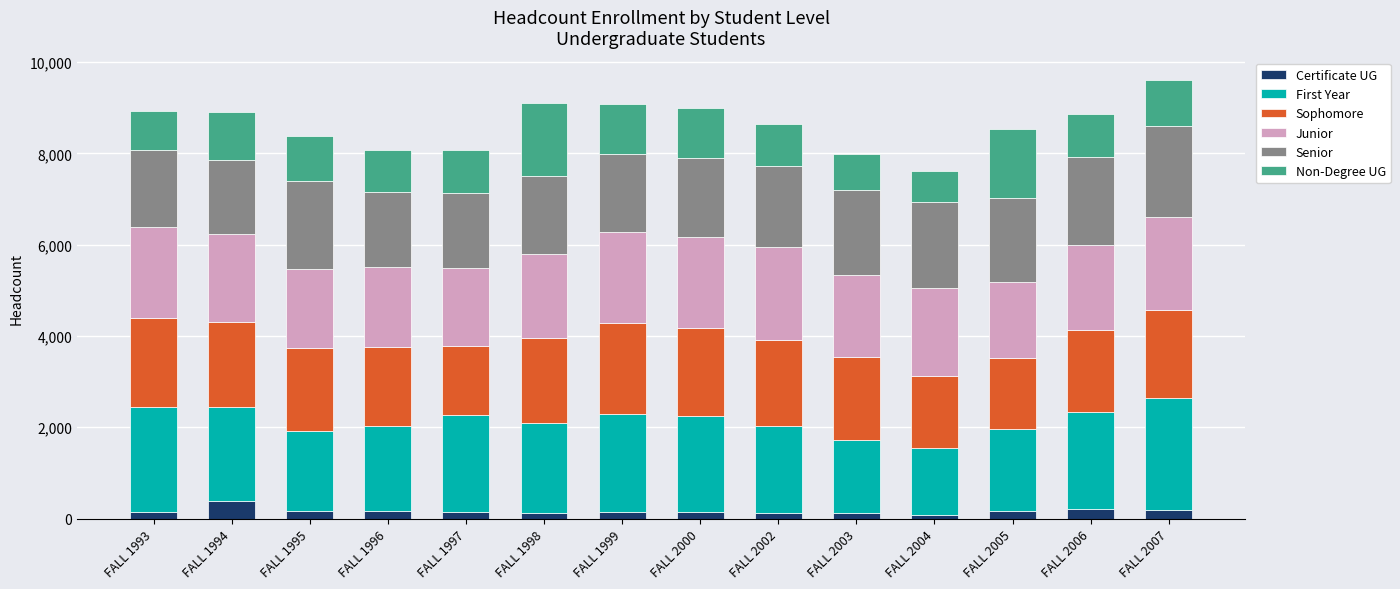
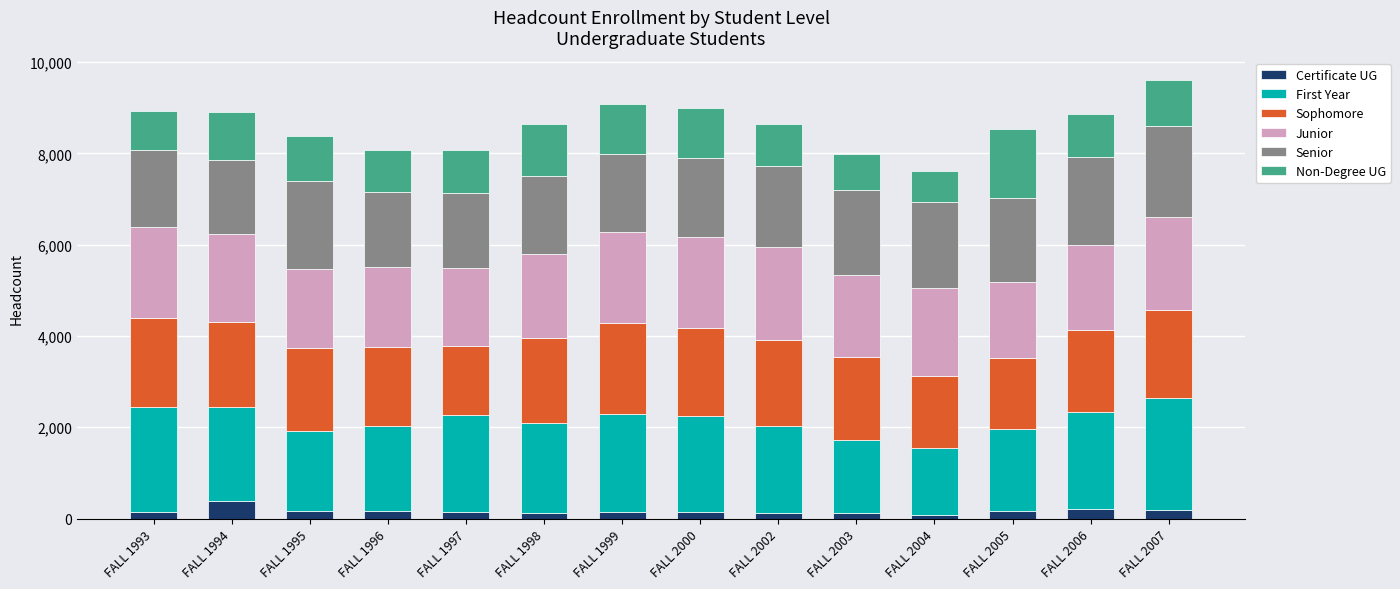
  {
    "Certificate UG": {
      "FALL 1993": "100",
      "FALL 1994": "400",
      "FALL 1995": "200",
      "FALL 1996": "200",
      "FALL 1997": "100",
      "FALL 1998": "100",
      "FALL 1999": "100",
      "FALL 2000": "100",
      "FALL 2002": "100",
      "FALL 2003": "100",
      "FALL 2004": "100",
      "FALL 2005": "200",
      "FALL 2006": "200",
      "FALL 2007": "200"
    },
    "First Year": {
      "FALL 1993": "2,300",
      "FALL 1994": "2,100",
      "FALL 1995": "1,800",
      "FALL 1996": "1,900",
      "FALL 1997": "2,100",
      "FALL 1998": "2,000",
      "FALL 1999": "2,100",
      "FALL 2000": "2,100",
      "FALL 2002": "1,900",
      "FALL 2003": "1,600",
      "FALL 2004": "1,500",
      "FALL 2005": "1,800",
      "FALL 2006": "2,100",
      "FALL 2007": "2,500"
    },
    "Sophomore": {
      "FALL 1993": "2,000",
      "FALL 1994": "1,900",
      "FALL 1995": "1,800",
      "FALL 1996": "1,700",
      "FALL 1997": "1,500",
      "FALL 1998": "1,900",
      "FALL 1999": "2,000",
      "FALL 2000": "1,900",
      "FALL 2002": "1,900",
      "FALL 2003": "1,800",
      "FALL 2004": "1,600",
      "FALL 2005": "1,500",
      "FALL 2006": "1,800",
      "FALL 2007": "1,900"
    },
    "Junior": {
      "FALL 1993": "2,000",
      "FALL 1994": "1,900",
      "FALL 1995": "1,700",
      "FALL 1996": "1,800",
      "FALL 1997": "1,700",
      "FALL 1998": "1,800",
      "FALL 1999": "2,000",
      "FALL 2000": "2,000",
      "FALL 2002": "2,000",
      "FALL 2003": "1,800",
      "FALL 2004": "1,900",
      "FALL 2005": "1,700",
      "FALL 2006": "1,900",
      "FALL 2007": "2,000"
    },
    "Senior": {
      "FALL 1993": "1,700",
      "FALL 1994": "1,600",
      "FALL 1995": "1,900",
      "FALL 1996": "1,600",
      "FALL 1997": "1,600",
      "FALL 1998": "1,700",
      "FALL 1999": "1,700",
      "FALL 2000": "1,700",
      "FALL 2002": "1,800",
      "FALL 2003": "1,900",
      "FALL 2004": "1,900",
      "FALL 2005": "1,800",
      "FALL 2006": "1,900",
      "FALL 2007": "2,000"
    },
    "Non-Degree UG": {
      "FALL 1993": "800",
      "FALL 1994": "1,000",
      "FALL 1995": "1,000",
      "FALL 1996": "900",
      "FALL 1997": "900",
-     "FALL 1998": "1,600",
+     "FALL 1998": "1,100",
      "FALL 1999": "1,100",
      "FALL 2000": "1,100",
      "FALL 2002": "900",
      "FALL 2003": "800",
      "FALL 2004": "700",
      "FALL 2005": "1,500",
      "FALL 2006": "900",
      "FALL 2007": "1,000"
    }
  }
